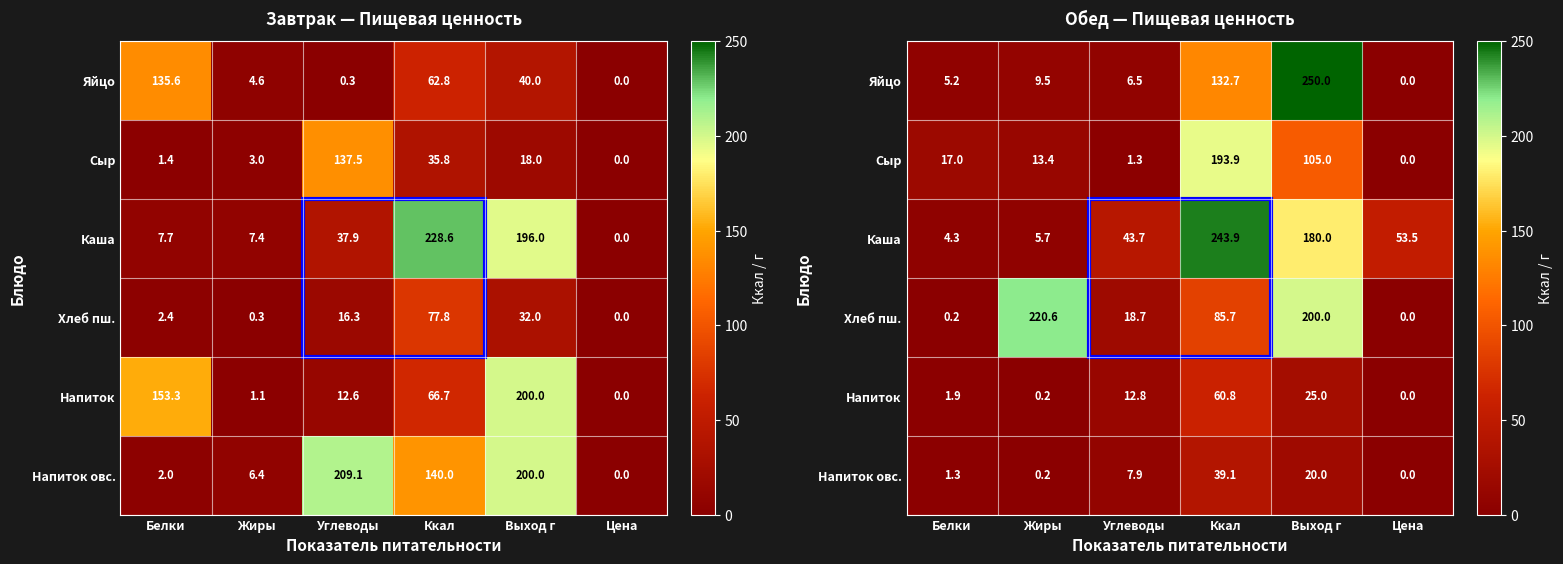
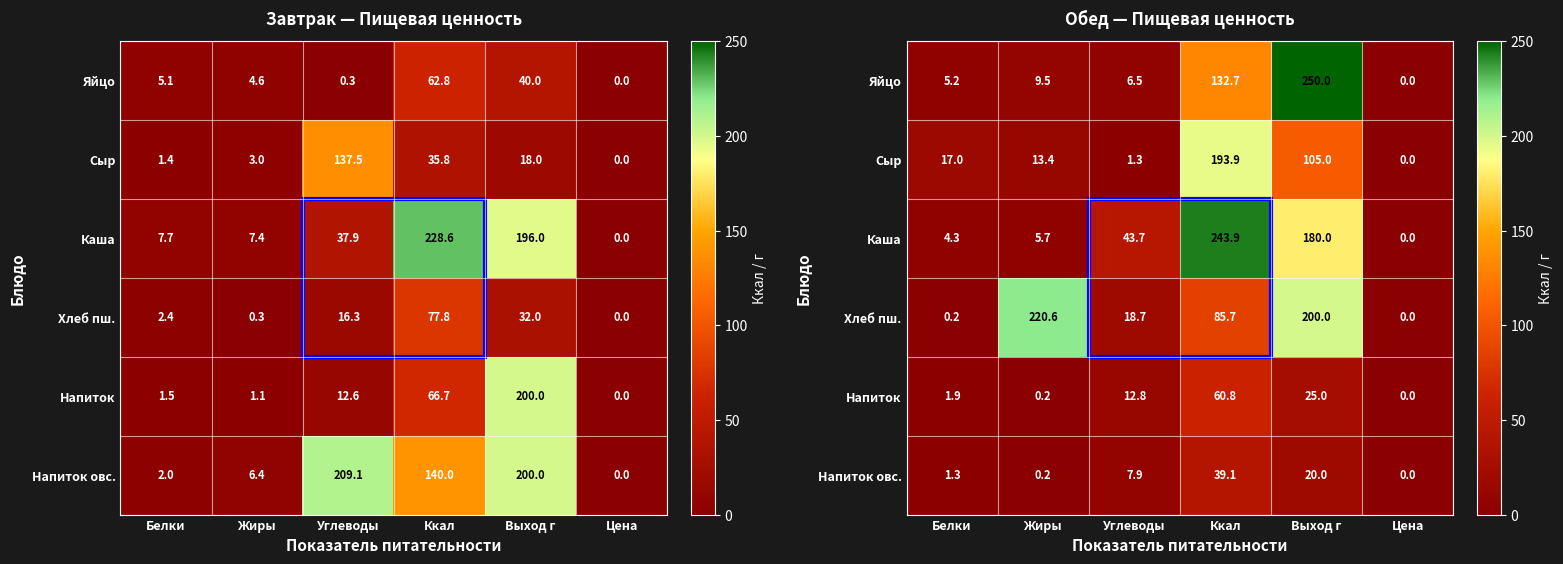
  {
    "Завтрак — Пищевая ценность": {
      "Яйцо": {
-       "Белки": 135.6,
+       "Белки": 5.1,
        "Жиры": 4.6,
        "Углеводы": 0.3,
        "Ккал": 62.8,
        "Выход г": 40.0,
        "Цена": 0.0
      },
      "Сыр": {
        "Белки": 1.4,
        "Жиры": 3.0,
        "Углеводы": 137.5,
        "Ккал": 35.8,
        "Выход г": 18.0,
        "Цена": 0.0
      },
      "Каша": {
        "Белки": 7.7,
        "Жиры": 7.4,
        "Углеводы": 37.9,
        "Ккал": 228.6,
        "Выход г": 196.0,
        "Цена": 0.0
      },
      "Хлеб пш.": {
        "Белки": 2.4,
        "Жиры": 0.3,
        "Углеводы": 16.3,
        "Ккал": 77.8,
        "Выход г": 32.0,
        "Цена": 0.0
      },
      "Напиток": {
-       "Белки": 153.3,
+       "Белки": 1.5,
        "Жиры": 1.1,
        "Углеводы": 12.6,
        "Ккал": 66.7,
        "Выход г": 200.0,
        "Цена": 0.0
      },
      "Напиток овс.": {
        "Белки": 2.0,
        "Жиры": 6.4,
        "Углеводы": 209.1,
        "Ккал": 140.0,
        "Выход г": 200.0,
        "Цена": 0.0
      }
    },
    "Обед — Пищевая ценность": {
      "Яйцо": {
        "Белки": 5.2,
        "Жиры": 9.5,
        "Углеводы": 6.5,
        "Ккал": 132.7,
        "Выход г": 250.0,
        "Цена": 0.0
      },
      "Сыр": {
        "Белки": 17.0,
        "Жиры": 13.4,
        "Углеводы": 1.3,
        "Ккал": 193.9,
        "Выход г": 105.0,
        "Цена": 0.0
      },
      "Каша": {
        "Белки": 4.3,
        "Жиры": 5.7,
        "Углеводы": 43.7,
        "Ккал": 243.9,
        "Выход г": 180.0,
-       "Цена": 53.5
+       "Цена": 0.0
      },
      "Хлеб пш.": {
        "Белки": 0.2,
        "Жиры": 220.6,
        "Углеводы": 18.7,
        "Ккал": 85.7,
        "Выход г": 200.0,
        "Цена": 0.0
      },
      "Напиток": {
        "Белки": 1.9,
        "Жиры": 0.2,
        "Углеводы": 12.8,
        "Ккал": 60.8,
        "Выход г": 25.0,
        "Цена": 0.0
      },
      "Напиток овс.": {
        "Белки": 1.3,
        "Жиры": 0.2,
        "Углеводы": 7.9,
        "Ккал": 39.1,
        "Выход г": 20.0,
        "Цена": 0.0
      }
    }
  }
